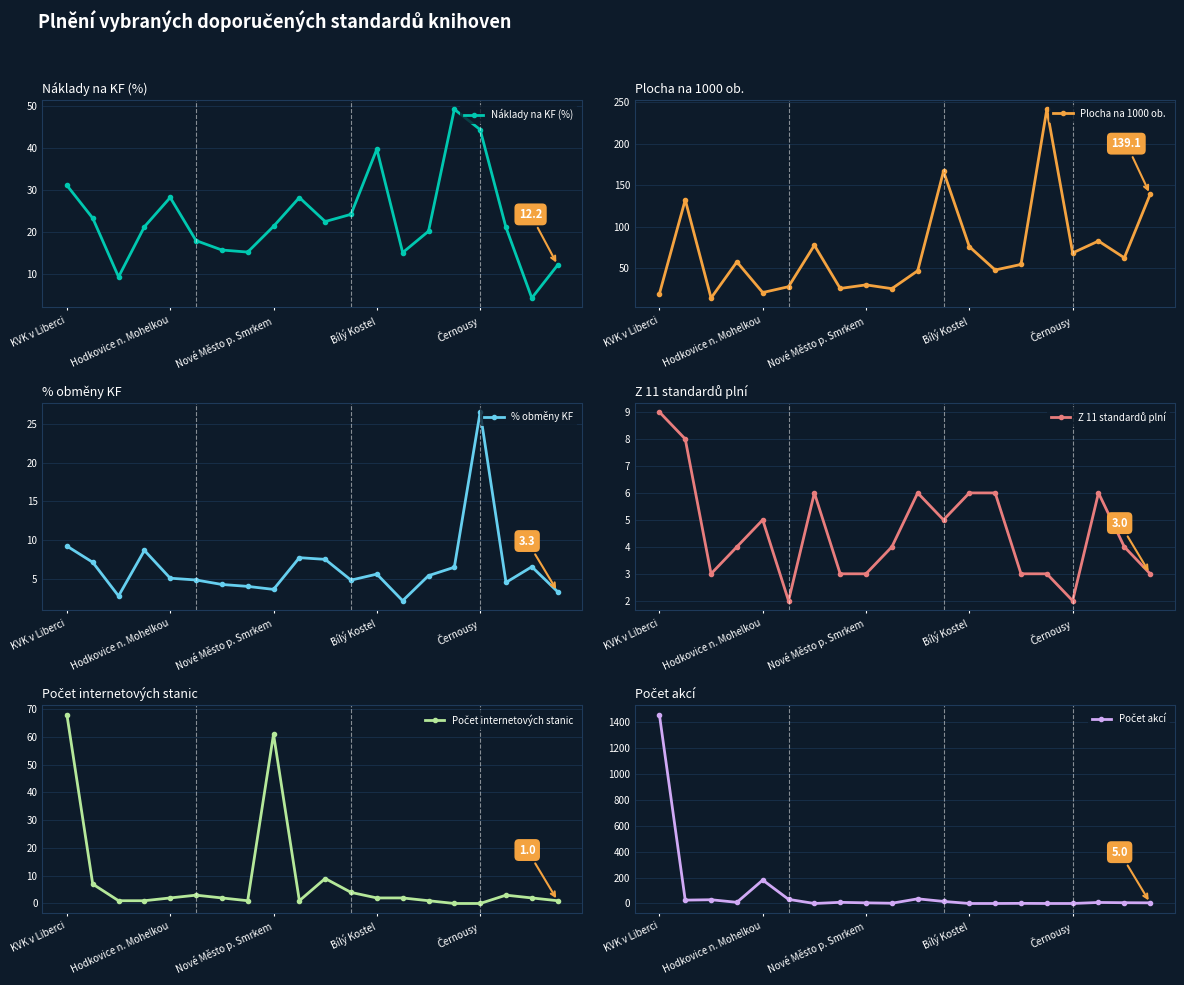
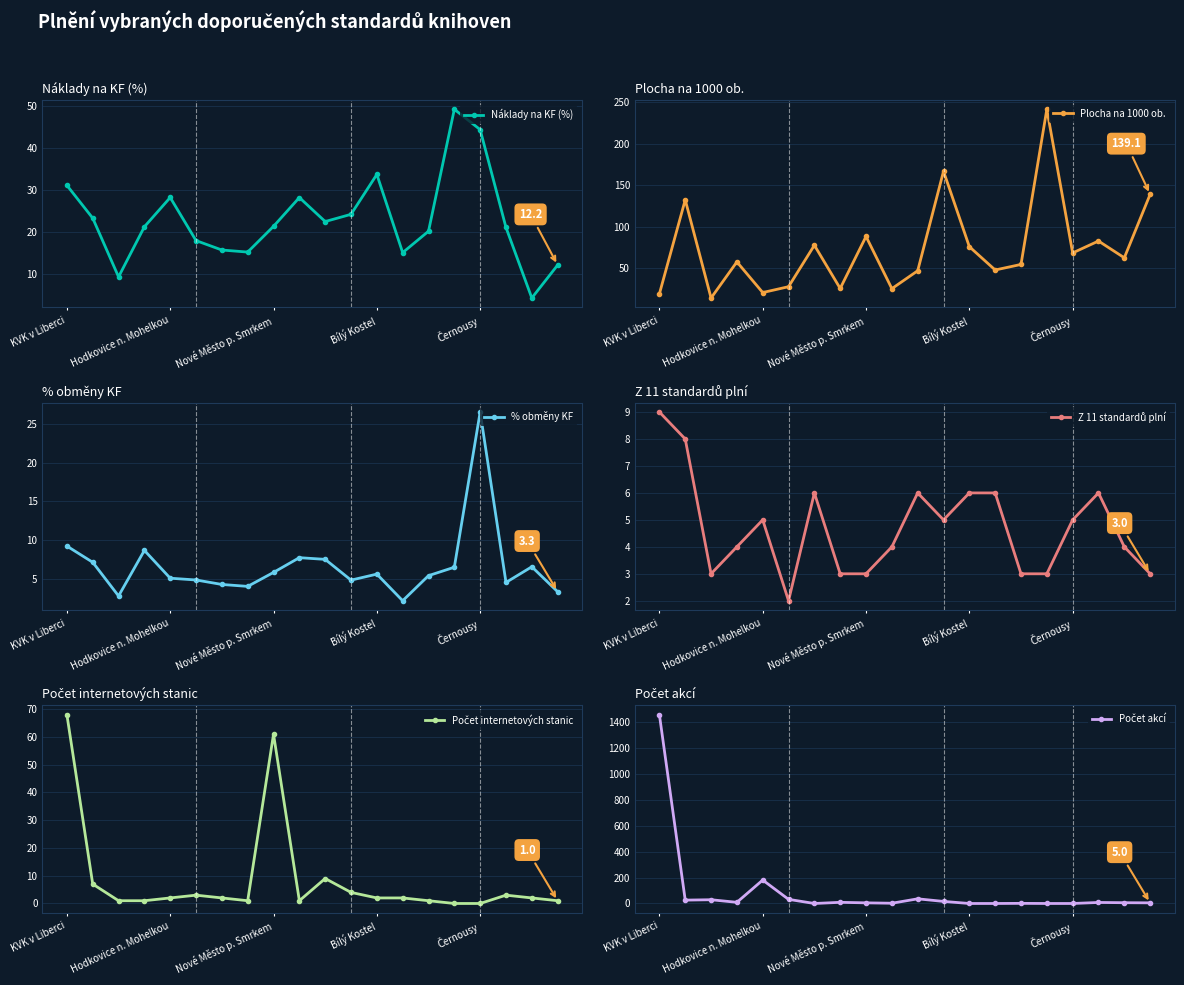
  {
    "Náklady na KF (%)": {
      "KVK v Liberci": 31,
      "Hodkovice n. Mohelkou": 28,
      "Nové Město p. Smrkem": 21,
-     "Bílý Kostel": 40,
+     "Bílý Kostel": 34,
      "Černousy": 44
    },
    "Plocha na 1000 ob.": {
      "KVK v Liberci": 20,
      "Hodkovice n. Mohelkou": 20,
-     "Nové Město p. Smrkem": 30,
+     "Nové Město p. Smrkem": 90,
      "Bílý Kostel": 80,
      "Černousy": 70
    },
    "% obměny KF": {
      "KVK v Liberci": 9,
      "Hodkovice n. Mohelkou": 5,
-     "Nové Město p. Smrkem": 4,
+     "Nové Město p. Smrkem": 6,
      "Bílý Kostel": 6
    },
    "Z 11 standardů plní": {
      "KVK v Liberci": 9,
      "Hodkovice n. Mohelkou": 5,
      "Nové Město p. Smrkem": 3,
      "Bílý Kostel": 6,
-     "Černousy": 2
+     "Černousy": 5
    },
    "Počet internetových stanic": {
      "KVK v Liberci": 68,
      "Hodkovice n. Mohelkou": 2,
      "Nové Město p. Smrkem": 61,
      "Bílý Kostel": 2,
      "Černousy": 0
    },
    "Počet akcí": {
      "KVK v Liberci": 1460,
      "Hodkovice n. Mohelkou": 180,
      "Nové Město p. Smrkem": 10,
      "Bílý Kostel": 0,
      "Černousy": 0
    }
  }
